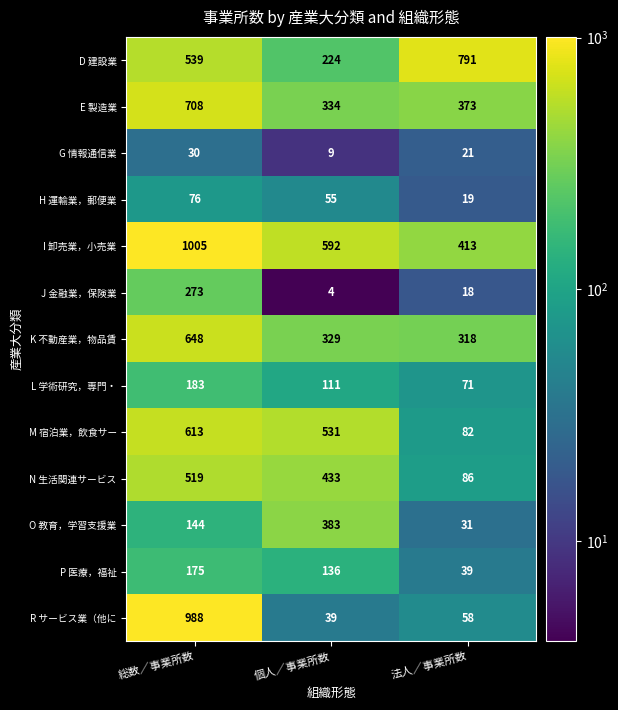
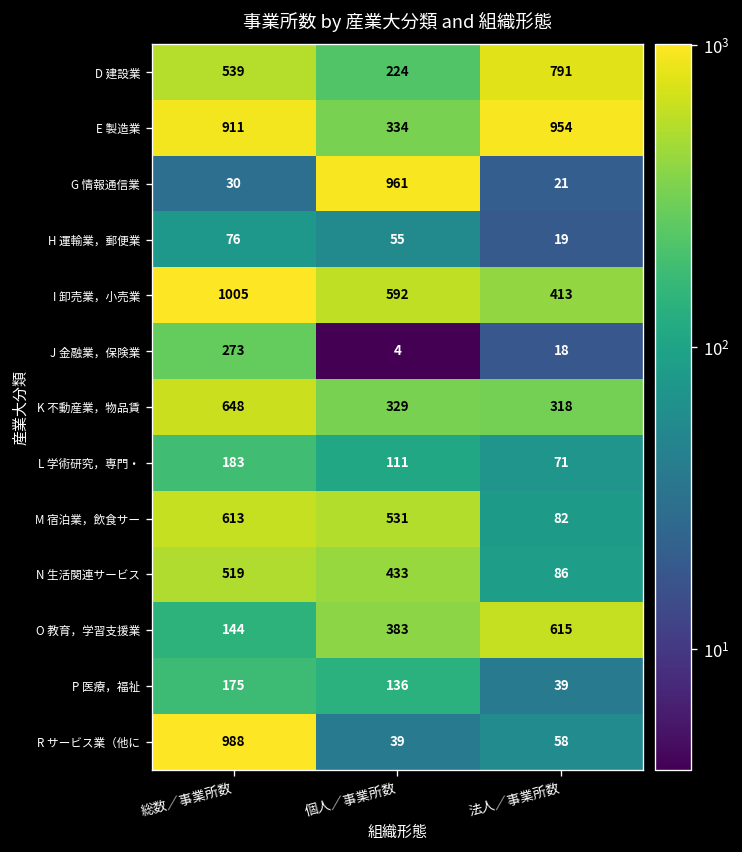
  {
    "D 建設業": {
      "総数／事業所数": 539,
      "個人／事業所数": 224,
      "法人／事業所数": 791
    },
    "E 製造業": {
-     "総数／事業所数": 708,
+     "総数／事業所数": 911,
      "個人／事業所数": 334,
-     "法人／事業所数": 373
+     "法人／事業所数": 954
    },
    "G 情報通信業": {
      "総数／事業所数": 30,
-     "個人／事業所数": 9,
+     "個人／事業所数": 961,
      "法人／事業所数": 21
    },
    "H 運輸業，郵便業": {
      "総数／事業所数": 76,
      "個人／事業所数": 55,
      "法人／事業所数": 19
    },
    "I 卸売業，小売業": {
      "総数／事業所数": 1005,
      "個人／事業所数": 592,
      "法人／事業所数": 413
    },
    "J 金融業，保険業": {
      "総数／事業所数": 273,
      "個人／事業所数": 4,
      "法人／事業所数": 18
    },
    "K 不動産業，物品賃": {
      "総数／事業所数": 648,
      "個人／事業所数": 329,
      "法人／事業所数": 318
    },
    "L 学術研究，専門・": {
      "総数／事業所数": 183,
      "個人／事業所数": 111,
      "法人／事業所数": 71
    },
    "M 宿泊業，飲食サー": {
      "総数／事業所数": 613,
      "個人／事業所数": 531,
      "法人／事業所数": 82
    },
    "N 生活関連サービス": {
      "総数／事業所数": 519,
      "個人／事業所数": 433,
      "法人／事業所数": 86
    },
    "O 教育，学習支援業": {
      "総数／事業所数": 144,
      "個人／事業所数": 383,
-     "法人／事業所数": 31
+     "法人／事業所数": 615
    },
    "P 医療，福祉": {
      "総数／事業所数": 175,
      "個人／事業所数": 136,
      "法人／事業所数": 39
    },
    "R サービス業（他に": {
      "総数／事業所数": 988,
      "個人／事業所数": 39,
      "法人／事業所数": 58
    }
  }
